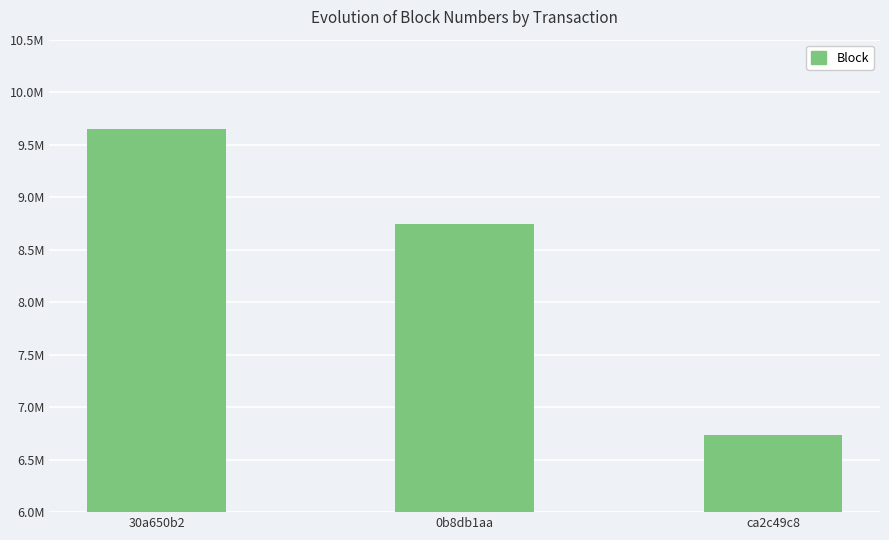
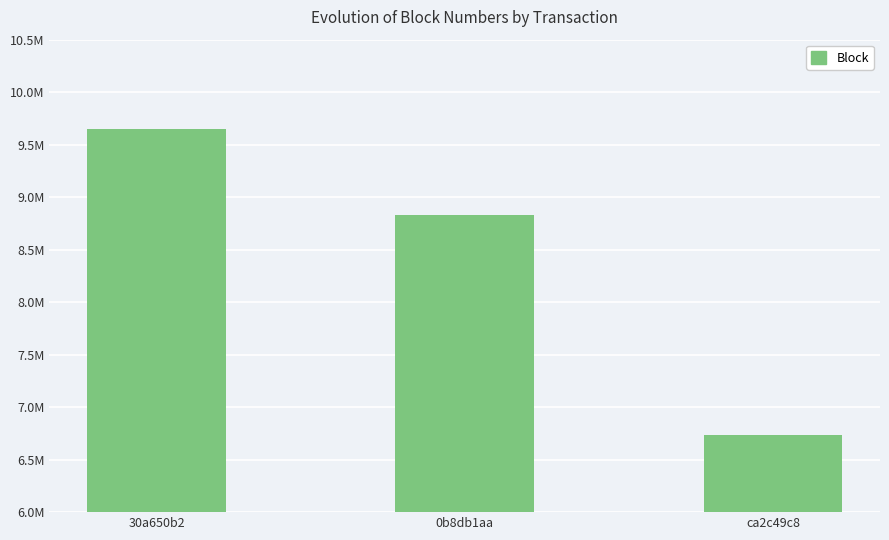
  {
    "30a650b2": 9650000,
-   "0b8db1aa": 8750000,
+   "0b8db1aa": 8830000,
    "ca2c49c8": 6730000
  }
